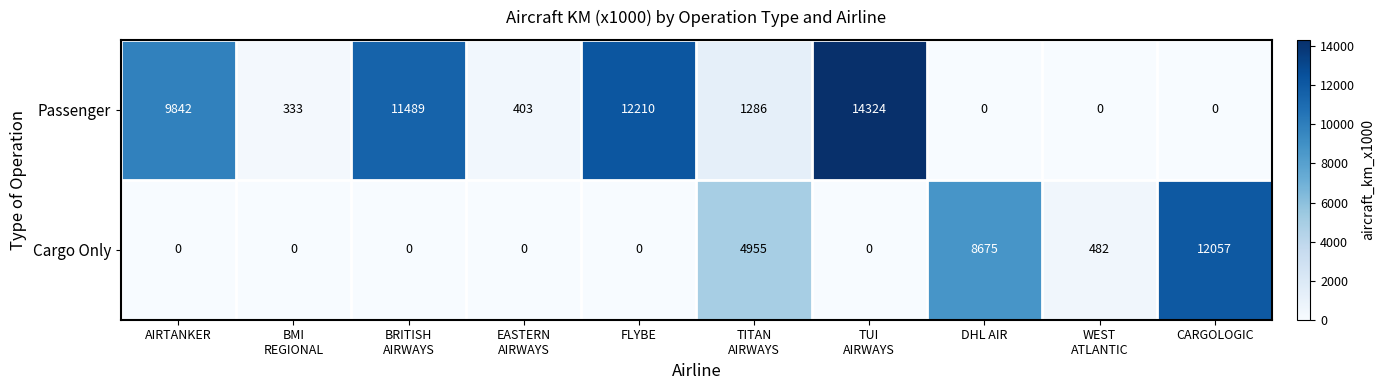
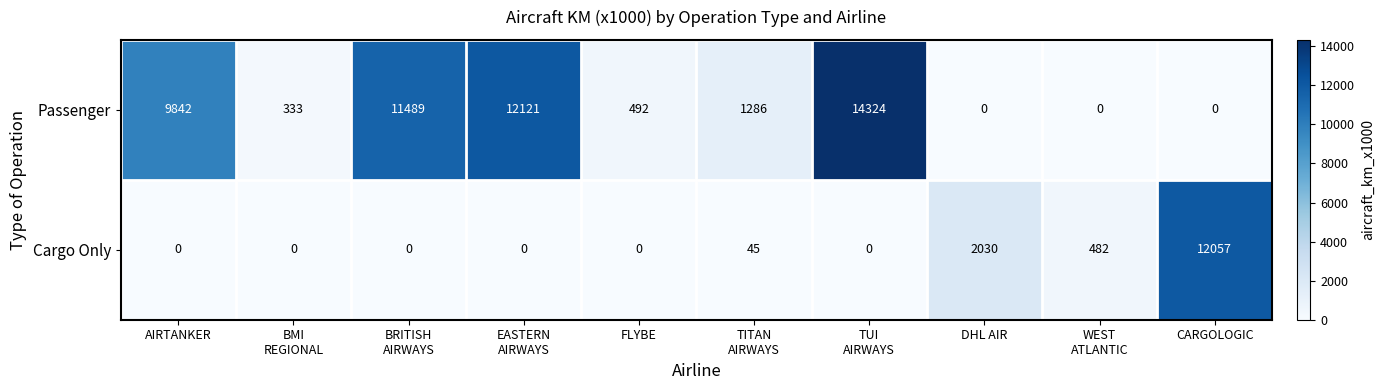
  {
    "Passenger": {
      "AIRTANKER": 9842,
      "BMI REGIONAL": 333,
      "BRITISH AIRWAYS": 11489,
-     "EASTERN AIRWAYS": 403,
-     "FLYBE": 12210,
+     "EASTERN AIRWAYS": 12121,
+     "FLYBE": 492,
      "TITAN AIRWAYS": 1286,
      "TUI AIRWAYS": 14324,
      "DHL AIR": 0,
      "WEST ATLANTIC": 0,
      "CARGOLOGIC": 0
    },
    "Cargo Only": {
      "AIRTANKER": 0,
      "BMI REGIONAL": 0,
      "BRITISH AIRWAYS": 0,
      "EASTERN AIRWAYS": 0,
      "FLYBE": 0,
-     "TITAN AIRWAYS": 4955,
+     "TITAN AIRWAYS": 45,
      "TUI AIRWAYS": 0,
-     "DHL AIR": 8675,
+     "DHL AIR": 2030,
      "WEST ATLANTIC": 482,
      "CARGOLOGIC": 12057
    }
  }
